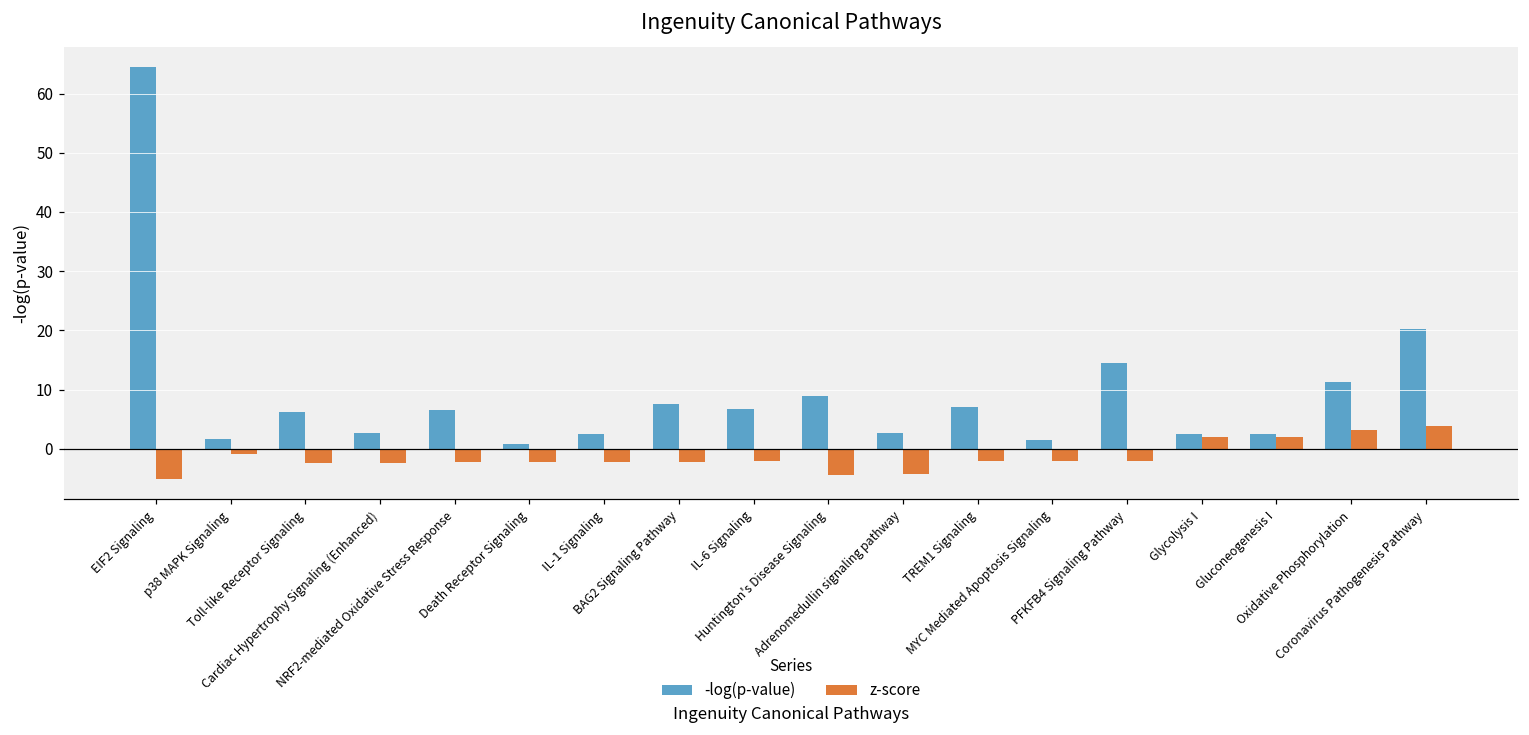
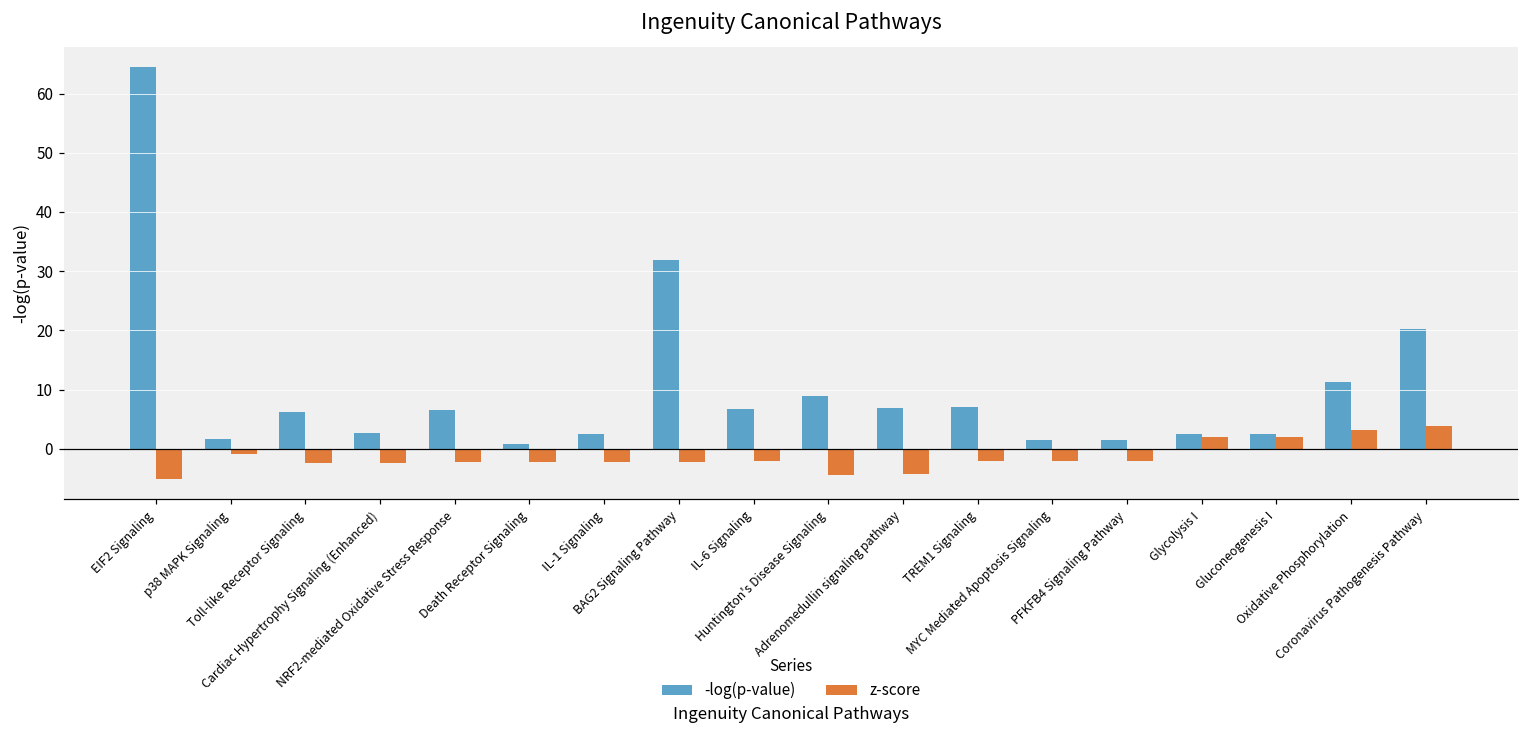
  {
    "-log(p-value)": {
      "EIF2 Signaling": 64,
      "p38 MAPK Signaling": 2,
      "Toll-like Receptor Signaling": 6,
      "Cardiac Hypertrophy Signaling (Enhanced)": 3,
      "NRF2-mediated Oxidative Stress Response": 7,
      "Death Receptor Signaling": 1,
      "IL-1 Signaling": 3,
-     "BAG2 Signaling Pathway": 8,
+     "BAG2 Signaling Pathway": 32,
      "IL-6 Signaling": 7,
      "Huntington's Disease Signaling": 9,
-     "Adrenomedullin signaling pathway": 3,
+     "Adrenomedullin signaling pathway": 7,
      "TREM1 Signaling": 7,
      "MYC Mediated Apoptosis Signaling": 1,
-     "PFKFB4 Signaling Pathway": 14,
+     "PFKFB4 Signaling Pathway": 2,
      "Glycolysis I": 2,
      "Gluconeogenesis I": 2,
      "Oxidative Phosphorylation": 11,
      "Coronavirus Pathogenesis Pathway": 20
    },
    "z-score": {
      "EIF2 Signaling": -5,
      "p38 MAPK Signaling": -1,
      "Toll-like Receptor Signaling": -2,
      "Cardiac Hypertrophy Signaling (Enhanced)": -2,
      "NRF2-mediated Oxidative Stress Response": -2,
      "Death Receptor Signaling": -2,
      "IL-1 Signaling": -2,
      "BAG2 Signaling Pathway": -2,
      "IL-6 Signaling": -2,
      "Huntington's Disease Signaling": -4,
      "Adrenomedullin signaling pathway": -4,
      "TREM1 Signaling": -2,
      "MYC Mediated Apoptosis Signaling": -2,
      "PFKFB4 Signaling Pathway": -2,
      "Glycolysis I": 2,
      "Gluconeogenesis I": 2,
      "Oxidative Phosphorylation": 3,
      "Coronavirus Pathogenesis Pathway": 4
    }
  }
